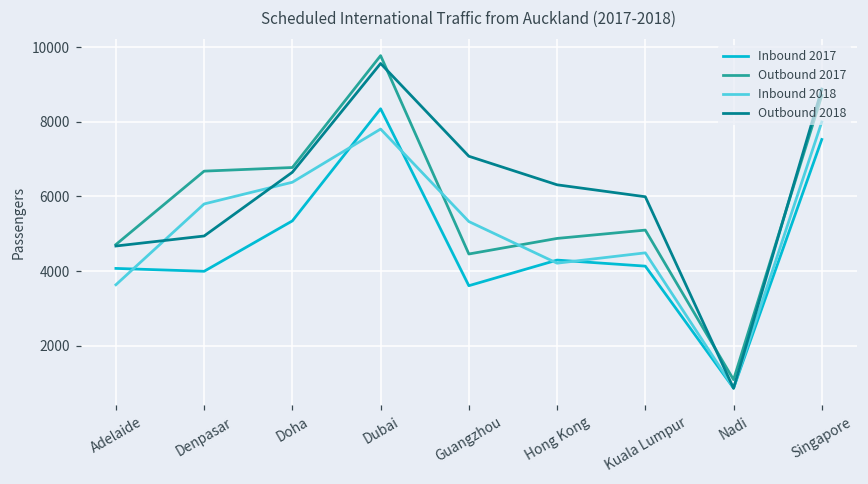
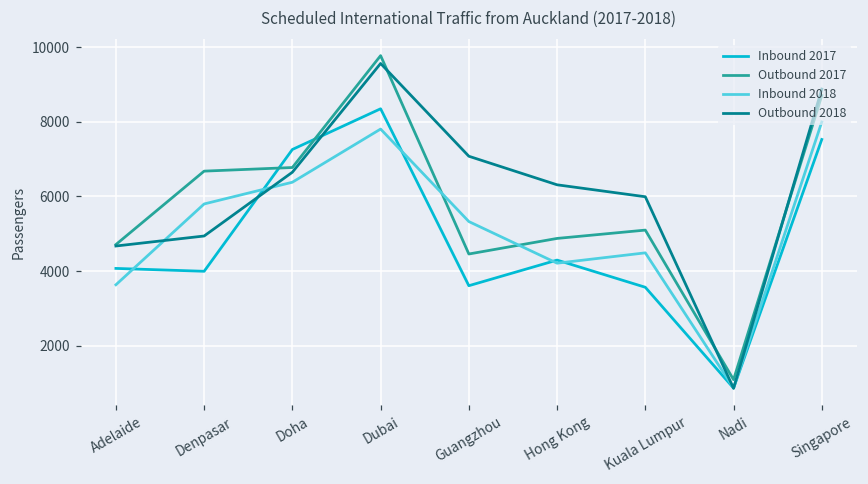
  {
    "Inbound 2017": {
      "Adelaide": 4100,
      "Denpasar": 4000,
-     "Doha": 5300,
+     "Doha": 7300,
      "Dubai": 8300,
      "Guangzhou": 3600,
      "Hong Kong": 4300,
-     "Kuala Lumpur": 4100,
+     "Kuala Lumpur": 3600,
      "Singapore": 7500
    },
    "Inbound 2018": {
      "Adelaide": 3600,
      "Denpasar": 5800,
      "Doha": 6400,
      "Dubai": 7800,
      "Guangzhou": 5300,
      "Hong Kong": 4200,
      "Kuala Lumpur": 4500,
      "Singapore": 8000
    }
  }
